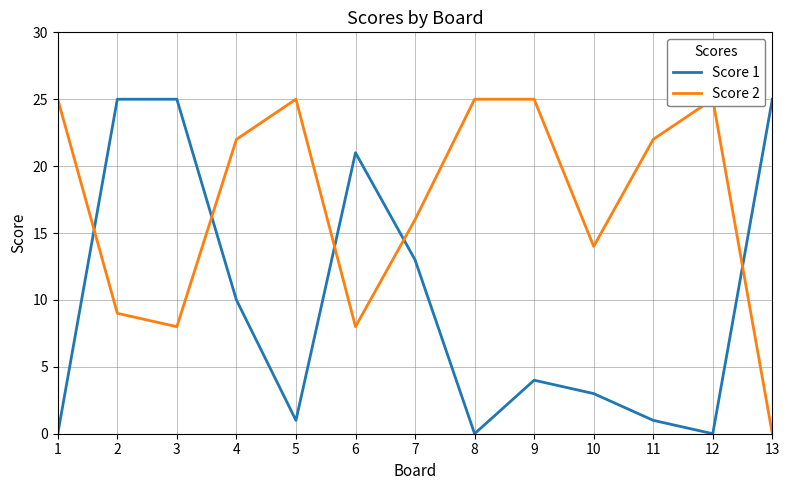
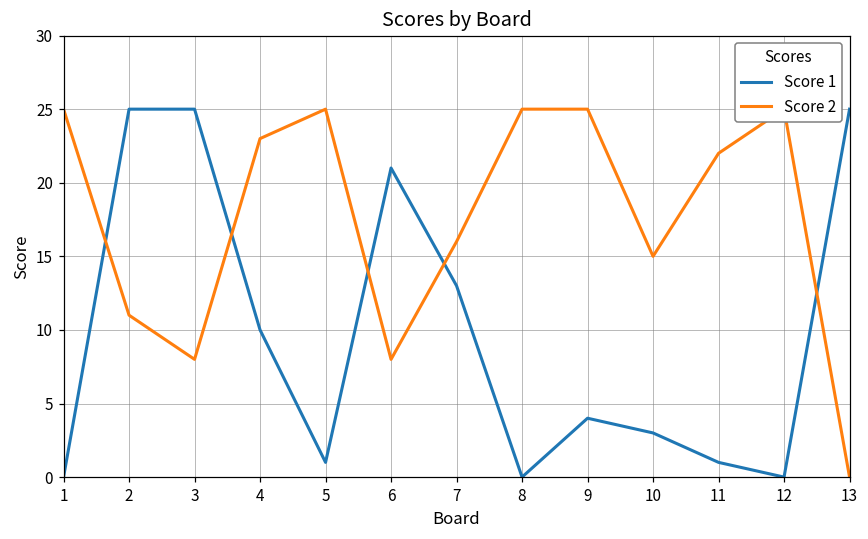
  {
    "Score 1": {
      "1": 0,
      "2": 25,
      "3": 25,
      "4": 10,
      "5": 1,
      "6": 21,
      "7": 13,
      "8": 0,
      "9": 4,
      "10": 3,
      "11": 1,
      "12": 0,
      "13": 25
    },
    "Score 2": {
      "1": 25,
-     "2": 9,
+     "2": 11,
      "3": 8,
-     "4": 22,
+     "4": 23,
      "5": 25,
      "6": 8,
      "7": 16,
      "8": 25,
      "9": 25,
-     "10": 14,
+     "10": 15,
      "11": 22,
      "13": 0
    }
  }
